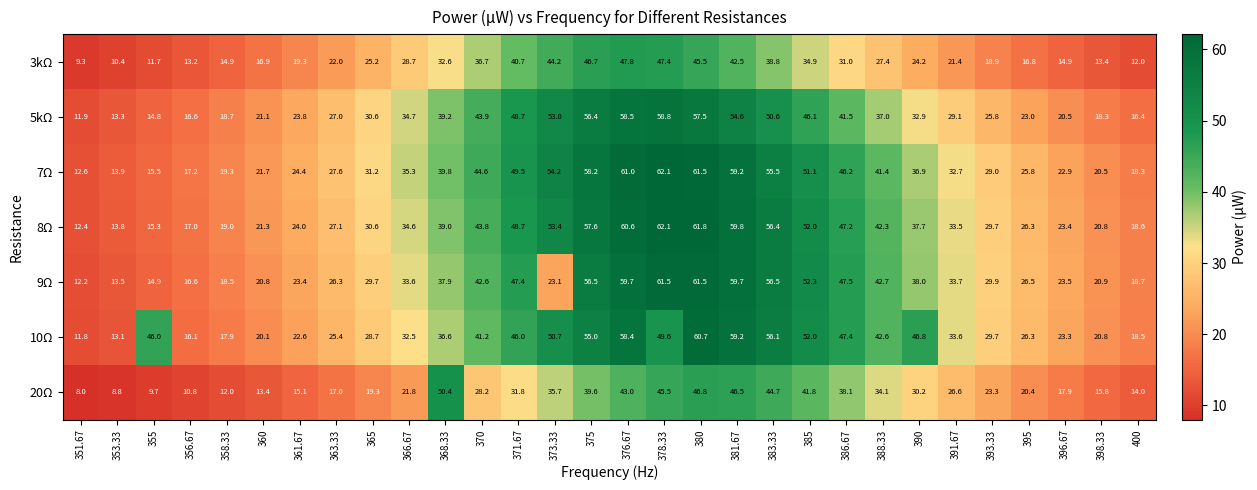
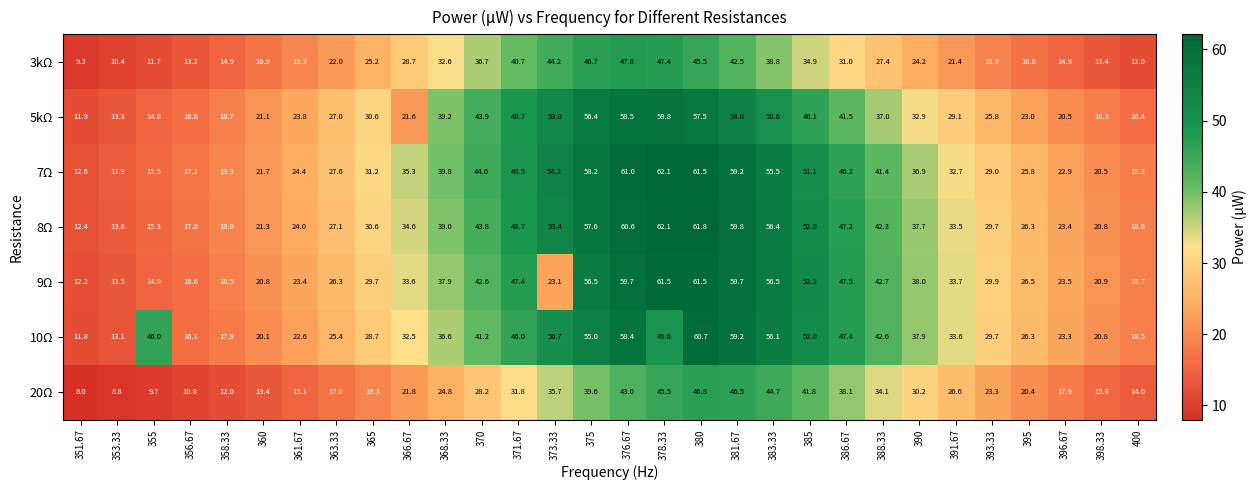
  {
    "5kΩ": {
      "351.67": 11.9,
      "353.33": 13.3,
      "355": 14.8,
      "356.67": 16.6,
      "358.33": 18.7,
      "360": 21.1,
      "361.67": 23.8,
      "363.33": 27.0,
      "365": 30.6,
-     "366.67": 34.7,
+     "366.67": 21.6,
      "368.33": 39.2,
      "370": 43.9,
      "371.67": 48.7,
      "373.33": 53.0,
      "375": 56.4,
      "376.67": 58.5,
      "378.33": 58.8,
      "380": 57.5,
      "381.67": 54.6,
      "383.33": 50.6,
      "385": 46.1,
      "386.67": 41.5,
      "388.33": 37.0,
      "390": 32.9,
      "391.67": 29.1,
      "393.33": 25.8,
      "395": 23.0,
      "396.67": 20.5,
      "398.33": 18.3,
      "400": 16.4
    },
    "10Ω": {
      "351.67": 11.8,
      "353.33": 13.1,
      "355": 46.0,
      "356.67": 16.1,
      "358.33": 17.9,
      "360": 20.1,
      "361.67": 22.6,
      "363.33": 25.4,
      "365": 28.7,
      "366.67": 32.5,
      "368.33": 36.6,
      "370": 41.2,
      "371.67": 46.0,
      "373.33": 50.7,
      "375": 55.0,
      "376.67": 58.4,
      "378.33": 49.6,
      "380": 60.7,
      "381.67": 59.2,
      "383.33": 56.1,
      "385": 52.0,
      "386.67": 47.4,
      "388.33": 42.6,
-     "390": 46.8,
+     "390": 37.9,
      "391.67": 33.6,
      "393.33": 29.7,
      "395": 26.3,
      "396.67": 23.3,
      "398.33": 20.8,
      "400": 18.5
    },
    "20Ω": {
      "351.67": 8.0,
      "353.33": 8.8,
      "355": 9.7,
      "356.67": 10.8,
      "358.33": 12.0,
      "360": 13.4,
      "361.67": 15.1,
      "363.33": 17.0,
      "365": 19.3,
      "366.67": 21.8,
-     "368.33": 50.4,
+     "368.33": 24.8,
      "370": 28.2,
      "371.67": 31.8,
      "373.33": 35.7,
      "375": 39.6,
      "376.67": 43.0,
      "378.33": 45.5,
      "380": 46.8,
      "381.67": 46.5,
      "383.33": 44.7,
      "385": 41.8,
      "386.67": 38.1,
      "388.33": 34.1,
      "390": 30.2,
      "391.67": 26.6,
      "393.33": 23.3,
      "395": 20.4,
      "396.67": 17.9,
      "398.33": 15.8,
      "400": 14.0
    }
  }
